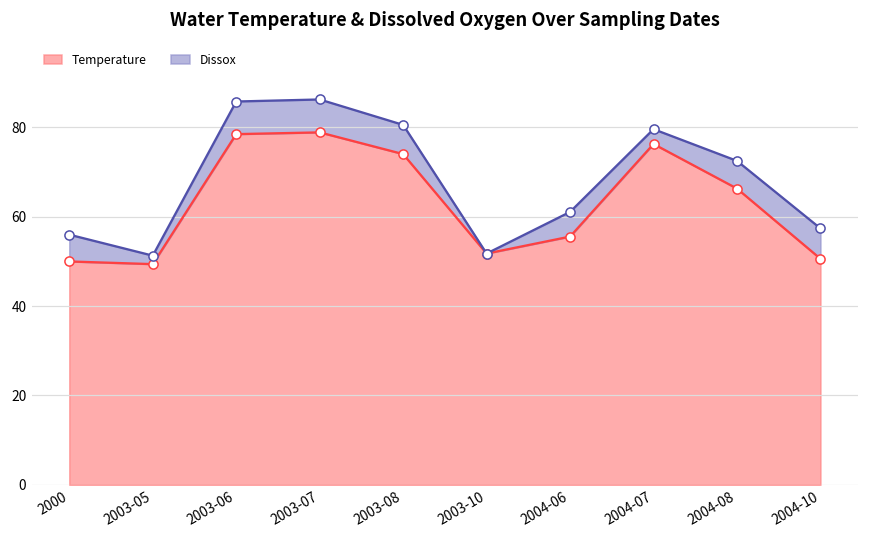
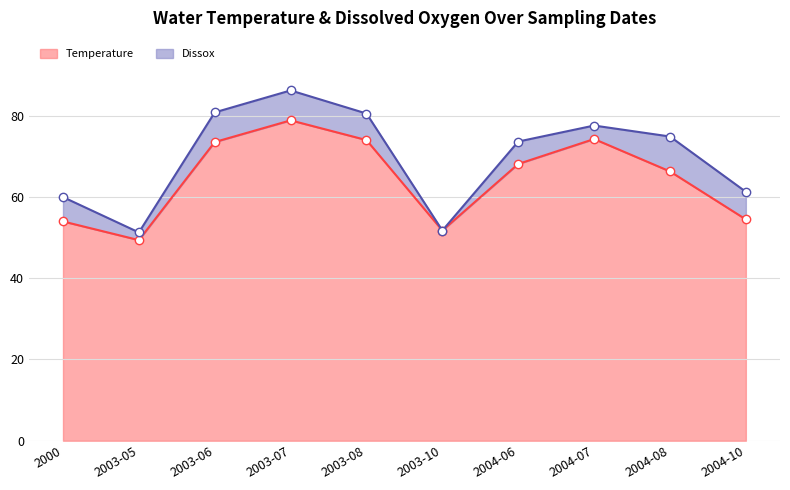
  {
    "Temperature": {
-     "2000": 50,
+     "2000": 54,
      "2003-05": 49,
-     "2003-06": 79,
+     "2003-06": 74,
      "2003-07": 79,
      "2003-08": 74,
-     "2004-06": 56,
-     "2004-07": 76,
+     "2004-06": 68,
+     "2004-07": 74,
      "2004-08": 66,
-     "2004-10": 51
+     "2004-10": 55
    },
    "Dissox": {
      "2000": 6,
      "2003-05": 2,
      "2003-06": 7,
      "2003-07": 7,
      "2003-08": 7,
      "2004-06": 6,
      "2004-07": 3,
-     "2004-08": 6,
+     "2004-08": 9,
      "2004-10": 7
    }
  }
